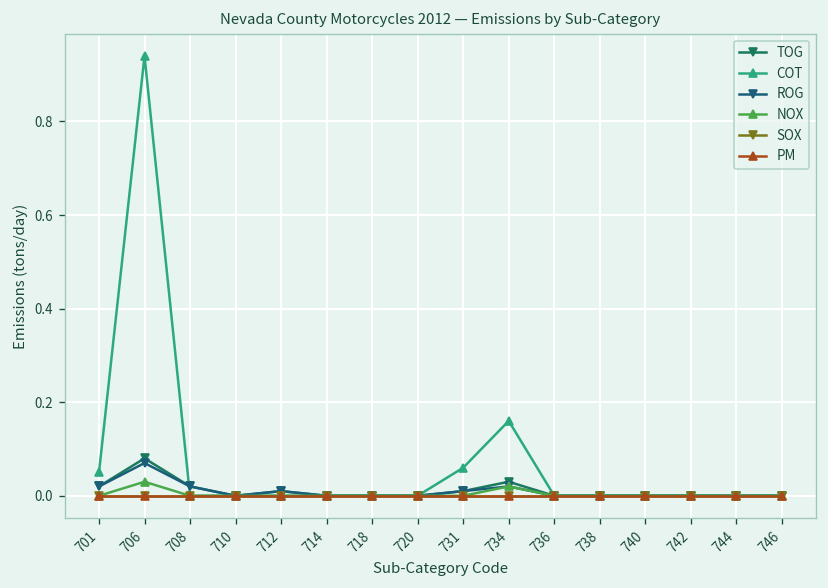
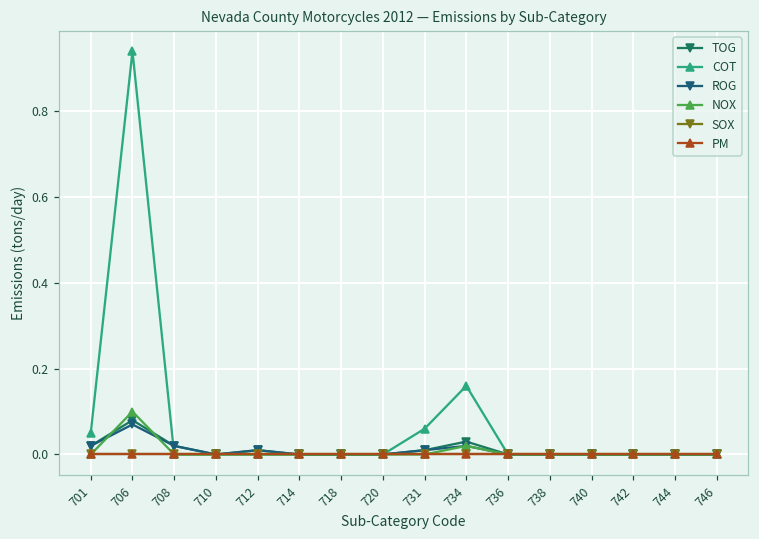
  {
    "NOX": {
-     "706": 0.03
+     "706": 0.10
    },
    "PM": {
      "706": 0.00,
      "734": 0.00
    }
  }
